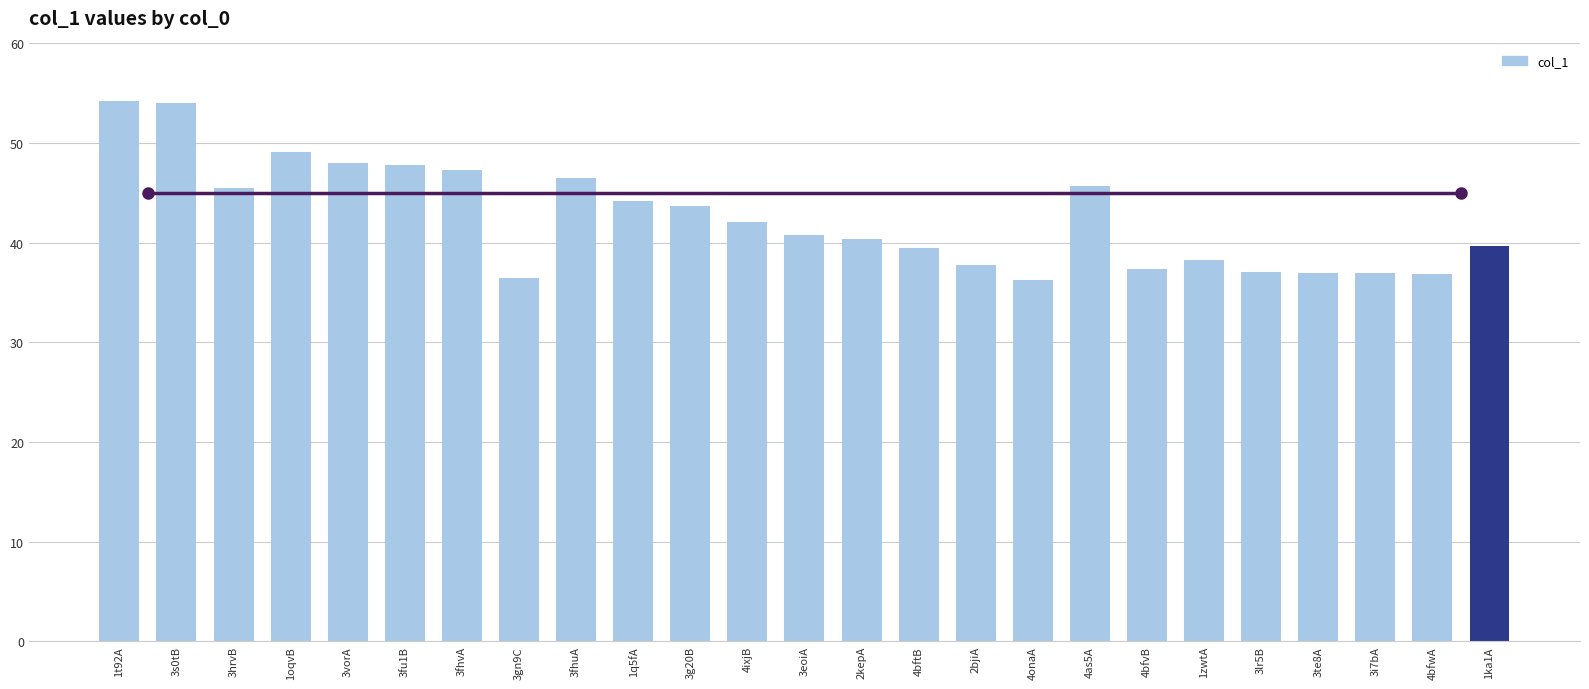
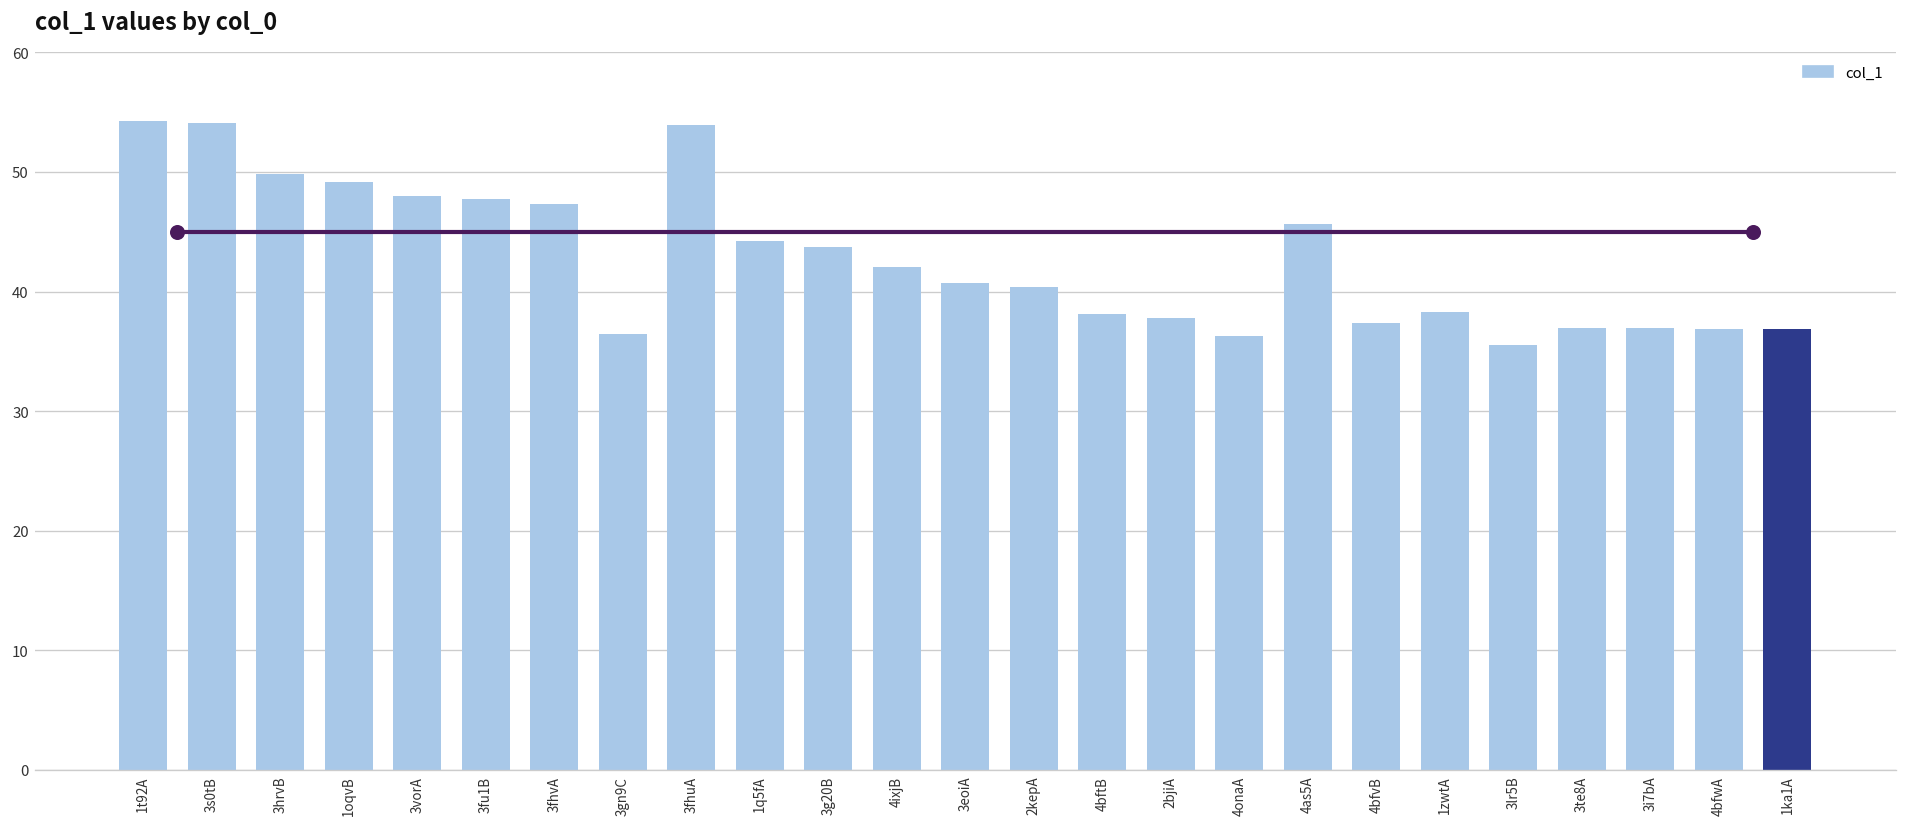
  {
    "col_1": {
      "1t92A": 54,
      "3s0tB": 54,
-     "3hrvB": 46,
+     "3hrvB": 50,
      "1oqvB": 49,
      "3vorA": 48,
      "3fu1B": 48,
      "3fhvA": 47,
      "3gn9C": 36,
-     "3fhuA": 47,
+     "3fhuA": 54,
      "1q5fA": 44,
      "3g20B": 44,
      "4ixjB": 42,
      "3eoiA": 41,
      "2kepA": 40,
-     "4bftB": 40,
+     "4bftB": 38,
      "2bjiA": 38,
      "4onaA": 36,
      "4as5A": 46,
      "4bfvB": 37,
      "1zwtA": 38,
-     "3lr5B": 37,
+     "3lr5B": 36,
      "3te8A": 37,
      "3i7bA": 37,
      "4bfwA": 37,
-     "1ka1A": 40
+     "1ka1A": 37
    }
  }
